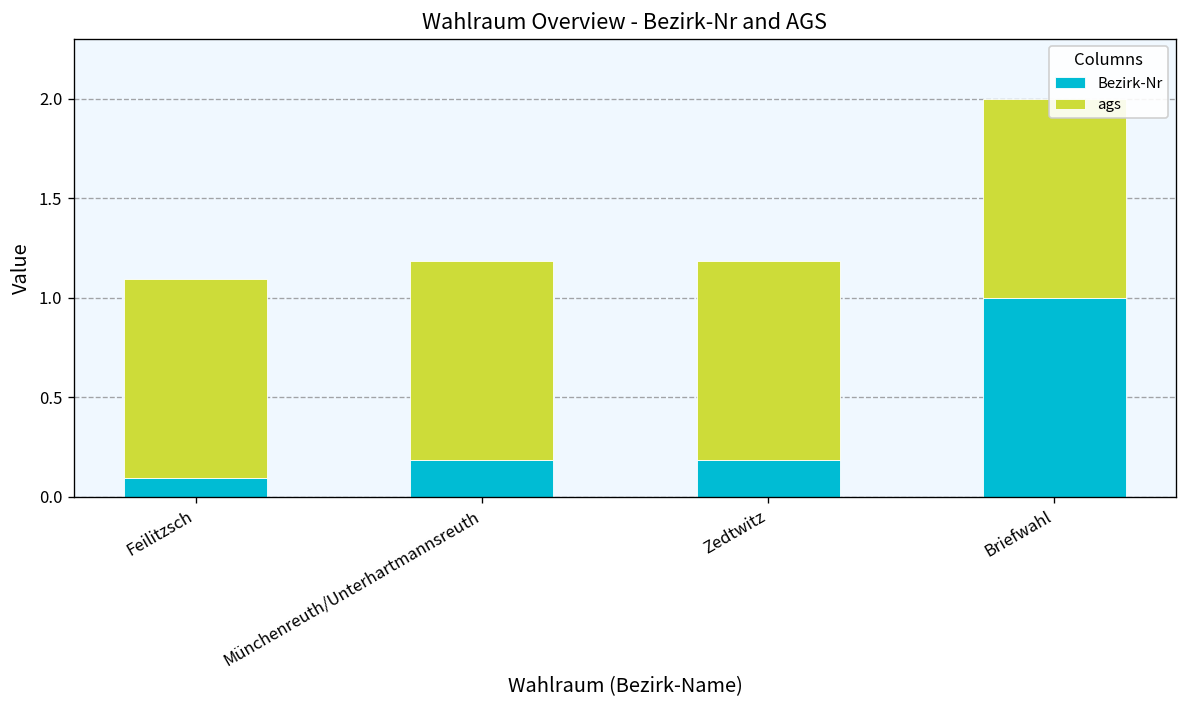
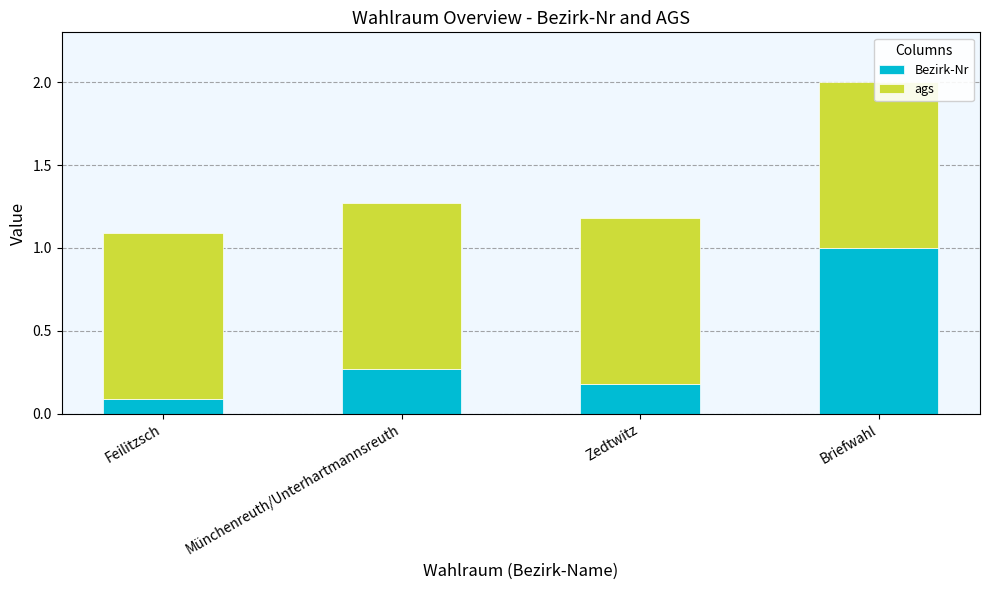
  {
    "Bezirk-Nr": {
      "Feilitzsch": 0.09,
-     "Münchenreuth/Unterhartmannsreuth": 0.18,
+     "Münchenreuth/Unterhartmannsreuth": 0.27,
      "Zedtwitz": 0.18,
      "Briefwahl": 1.00
    },
    "ags": {
      "Feilitzsch": 1.00,
      "Münchenreuth/Unterhartmannsreuth": 1.00,
      "Zedtwitz": 1.00
    }
  }
